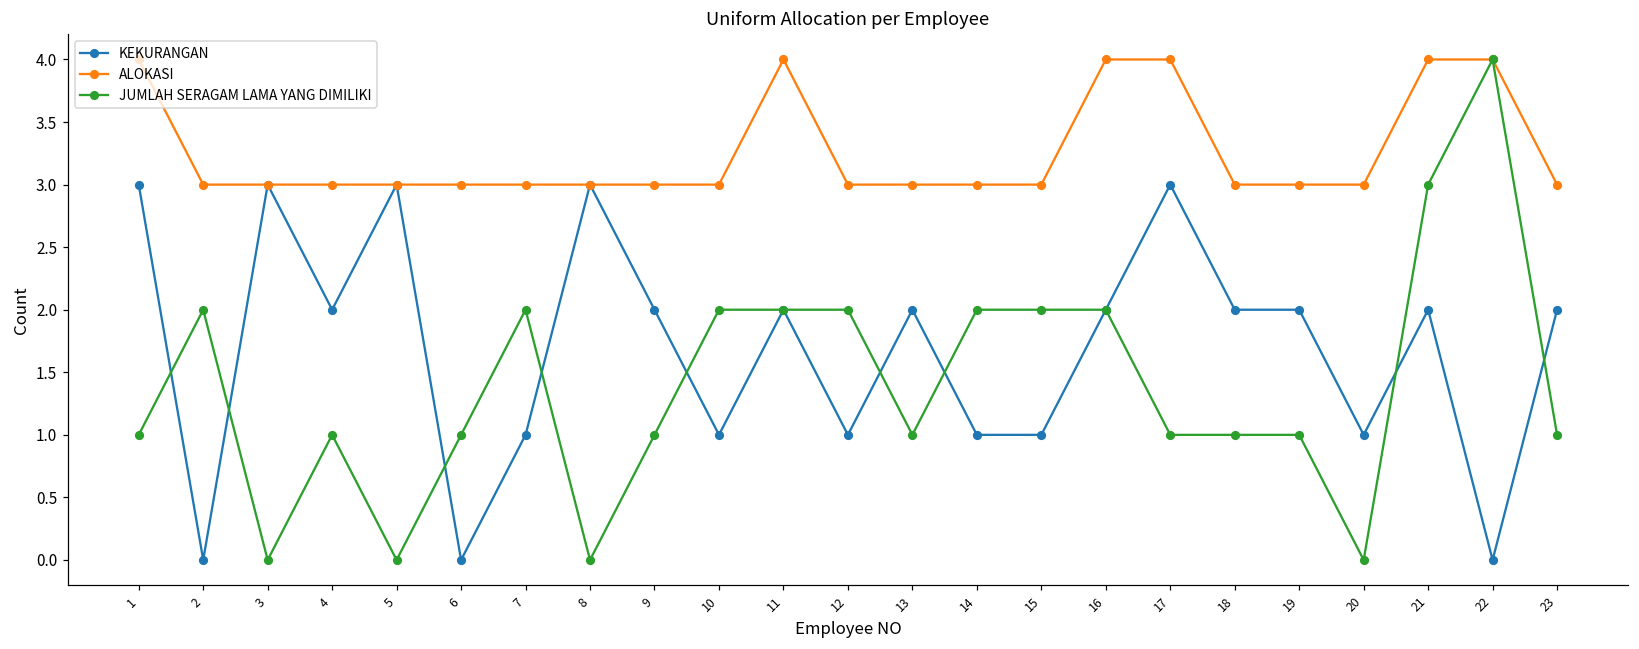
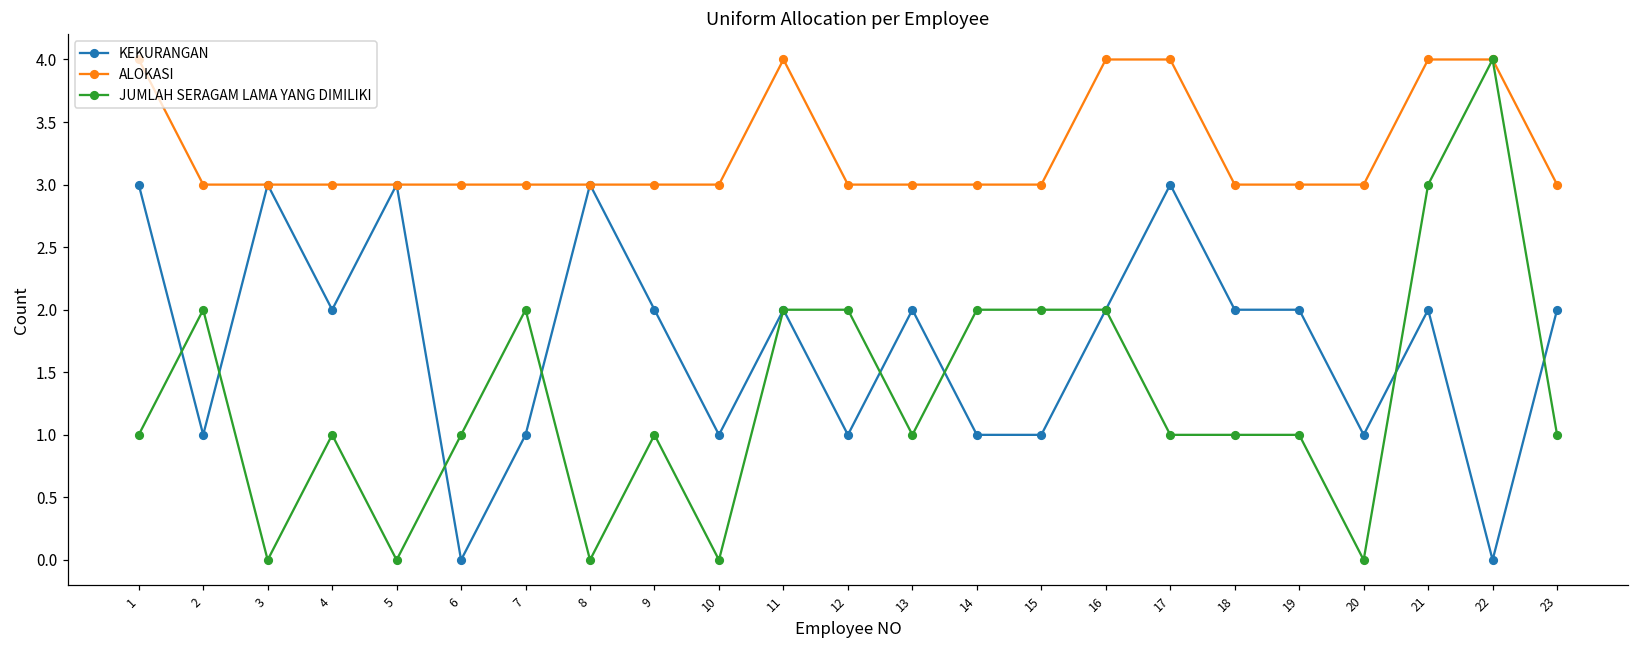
  {
    "KEKURANGAN": {
      "1": 3,
-     "2": 0,
+     "2": 1,
      "4": 2,
      "6": 0,
      "7": 1,
      "9": 2,
      "10": 1,
      "12": 1,
      "13": 2,
      "14": 1,
      "15": 1,
      "17": 3,
      "18": 2,
      "19": 2,
      "20": 1,
      "21": 2,
      "22": 0,
      "23": 2
    },
    "ALOKASI": {
      "2": 3,
      "4": 3,
      "6": 3,
      "7": 3,
      "9": 3,
      "10": 3,
      "11": 4,
      "12": 3,
      "13": 3,
      "14": 3,
      "15": 3,
      "16": 4,
      "17": 4,
      "18": 3,
      "19": 3,
      "20": 3,
      "21": 4,
      "23": 3
    },
    "JUMLAH SERAGAM LAMA YANG DIMILIKI": {
      "1": 1,
      "2": 2,
      "3": 0,
      "4": 1,
      "5": 0,
      "6": 1,
      "7": 2,
      "8": 0,
      "9": 1,
-     "10": 2,
+     "10": 0,
      "12": 2,
      "13": 1,
      "14": 2,
      "15": 2,
      "17": 1,
      "18": 1,
      "19": 1,
      "20": 0,
      "21": 3,
      "23": 1
    }
  }
